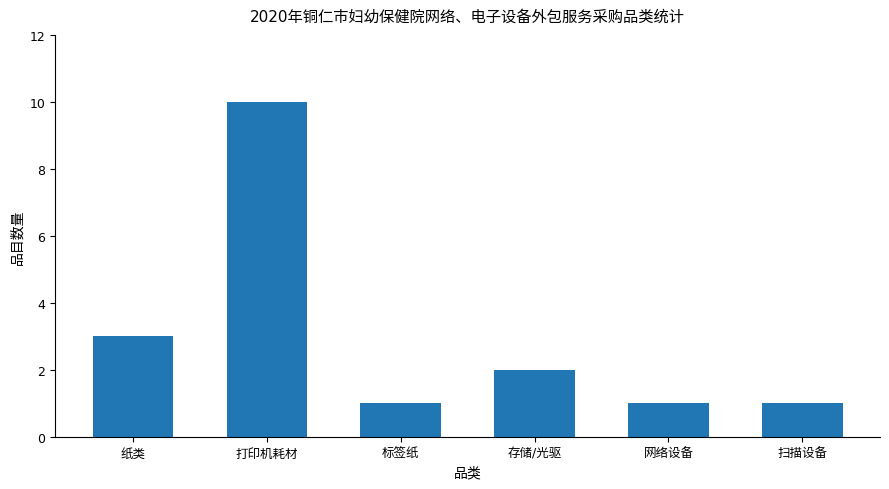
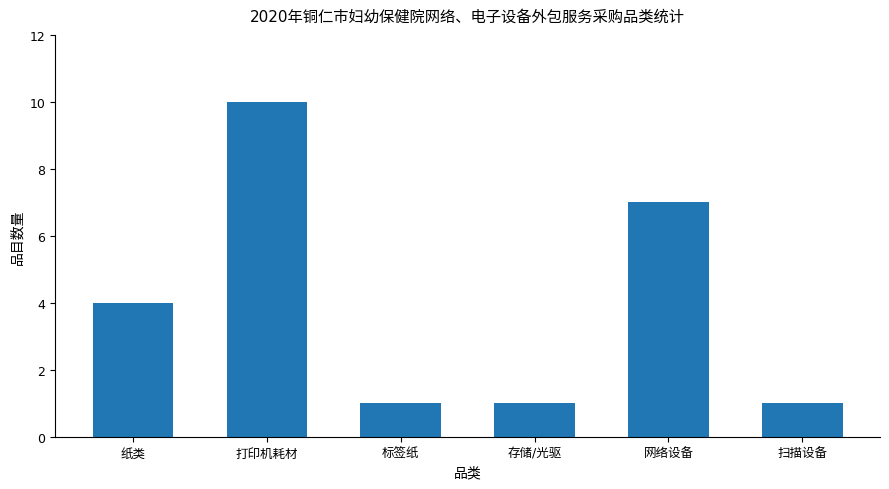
  {
-   "纸类": 3,
+   "纸类": 4,
    "打印机耗材": 10,
    "标签纸": 1,
-   "存储/光驱": 2,
-   "网络设备": 1,
+   "存储/光驱": 1,
+   "网络设备": 7,
    "扫描设备": 1
  }
